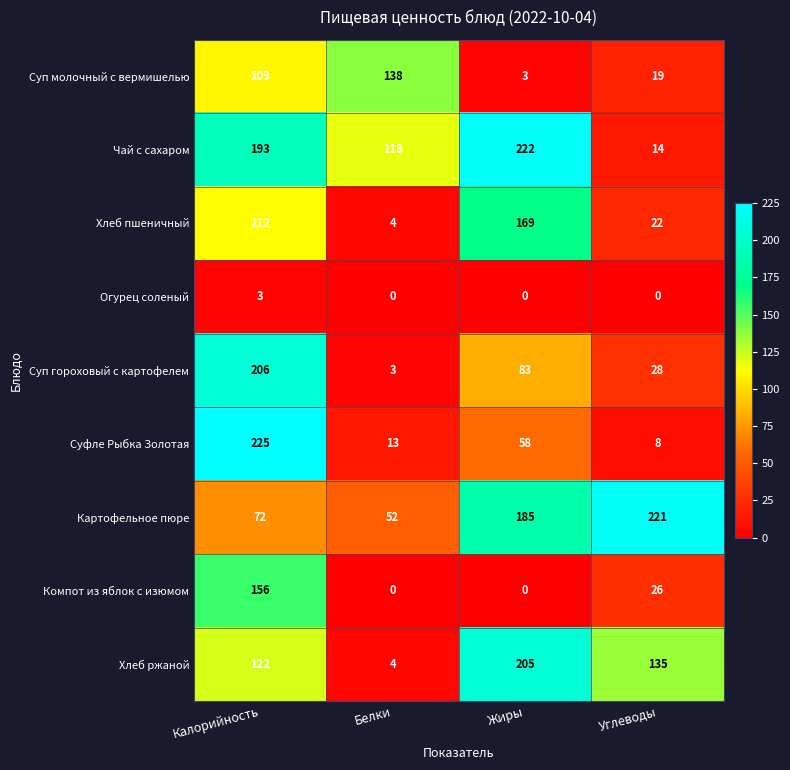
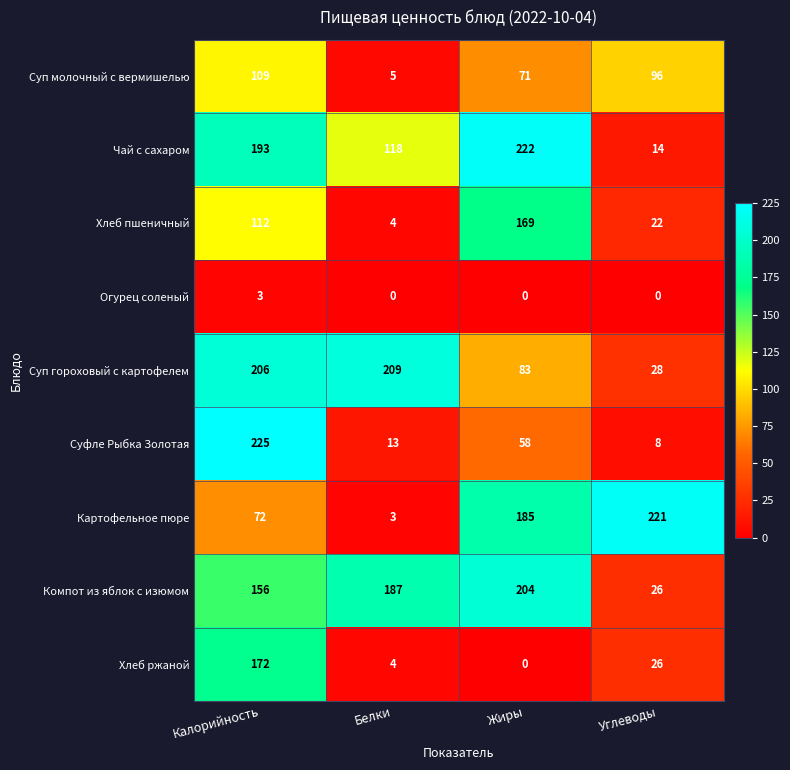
  {
    "Суп молочный с вермишелью": {
      "Калорийность": 109,
-     "Белки": 138,
-     "Жиры": 3,
-     "Углеводы": 19
+     "Белки": 5,
+     "Жиры": 71,
+     "Углеводы": 96
    },
    "Чай с сахаром": {
      "Калорийность": 193,
      "Белки": 118,
      "Жиры": 222,
      "Углеводы": 14
    },
    "Хлеб пшеничный": {
      "Калорийность": 112,
      "Белки": 4,
      "Жиры": 169,
      "Углеводы": 22
    },
    "Огурец соленый": {
      "Калорийность": 3,
      "Белки": 0,
      "Жиры": 0,
      "Углеводы": 0
    },
    "Суп гороховый с картофелем": {
      "Калорийность": 206,
-     "Белки": 3,
+     "Белки": 209,
      "Жиры": 83,
      "Углеводы": 28
    },
    "Суфле Рыбка Золотая": {
      "Калорийность": 225,
      "Белки": 13,
      "Жиры": 58,
      "Углеводы": 8
    },
    "Картофельное пюре": {
      "Калорийность": 72,
-     "Белки": 52,
+     "Белки": 3,
      "Жиры": 185,
      "Углеводы": 221
    },
    "Компот из яблок с изюмом": {
      "Калорийность": 156,
-     "Белки": 0,
-     "Жиры": 0,
+     "Белки": 187,
+     "Жиры": 204,
      "Углеводы": 26
    },
    "Хлеб ржаной": {
-     "Калорийность": 122,
+     "Калорийность": 172,
      "Белки": 4,
-     "Жиры": 205,
-     "Углеводы": 135
+     "Жиры": 0,
+     "Углеводы": 26
    }
  }
